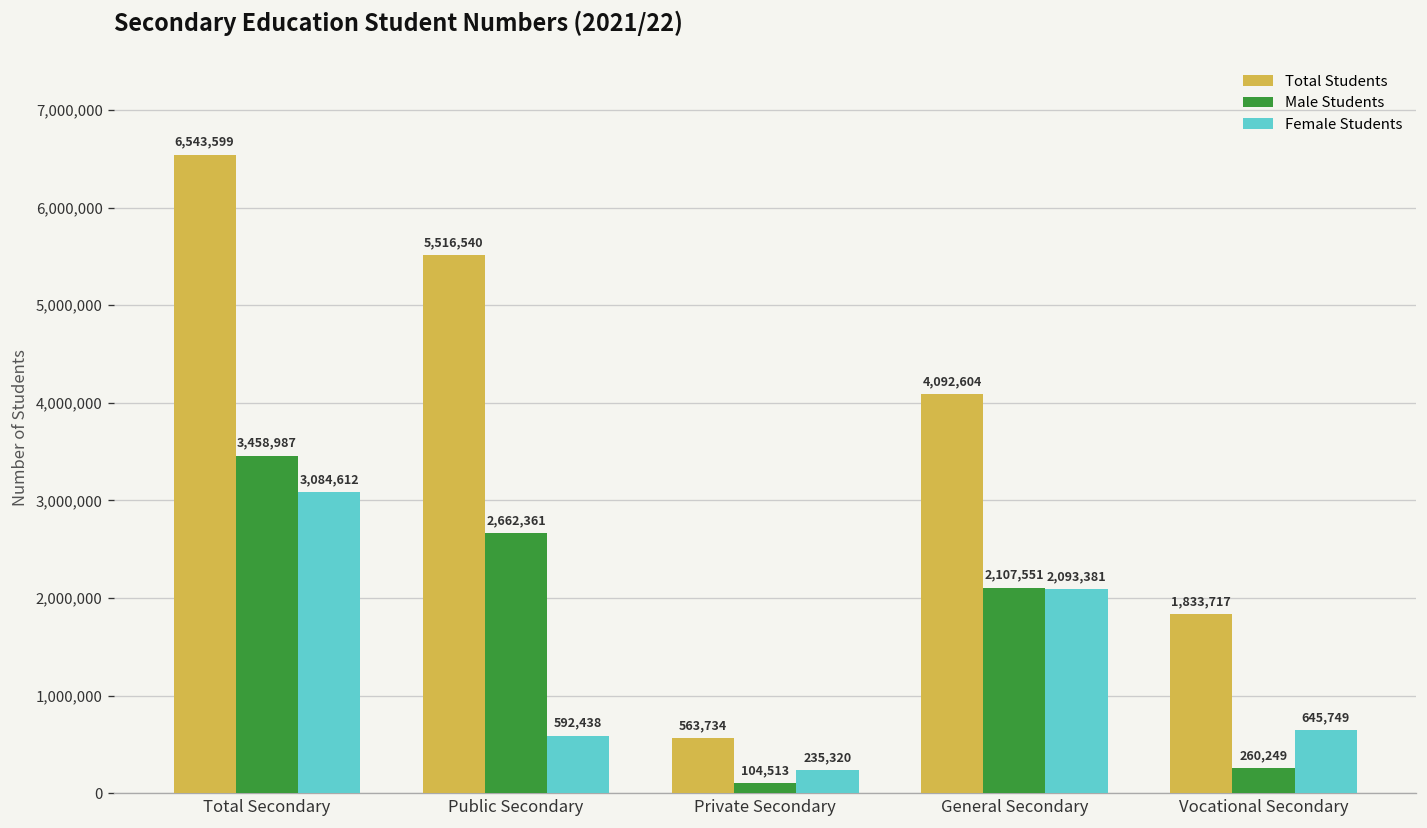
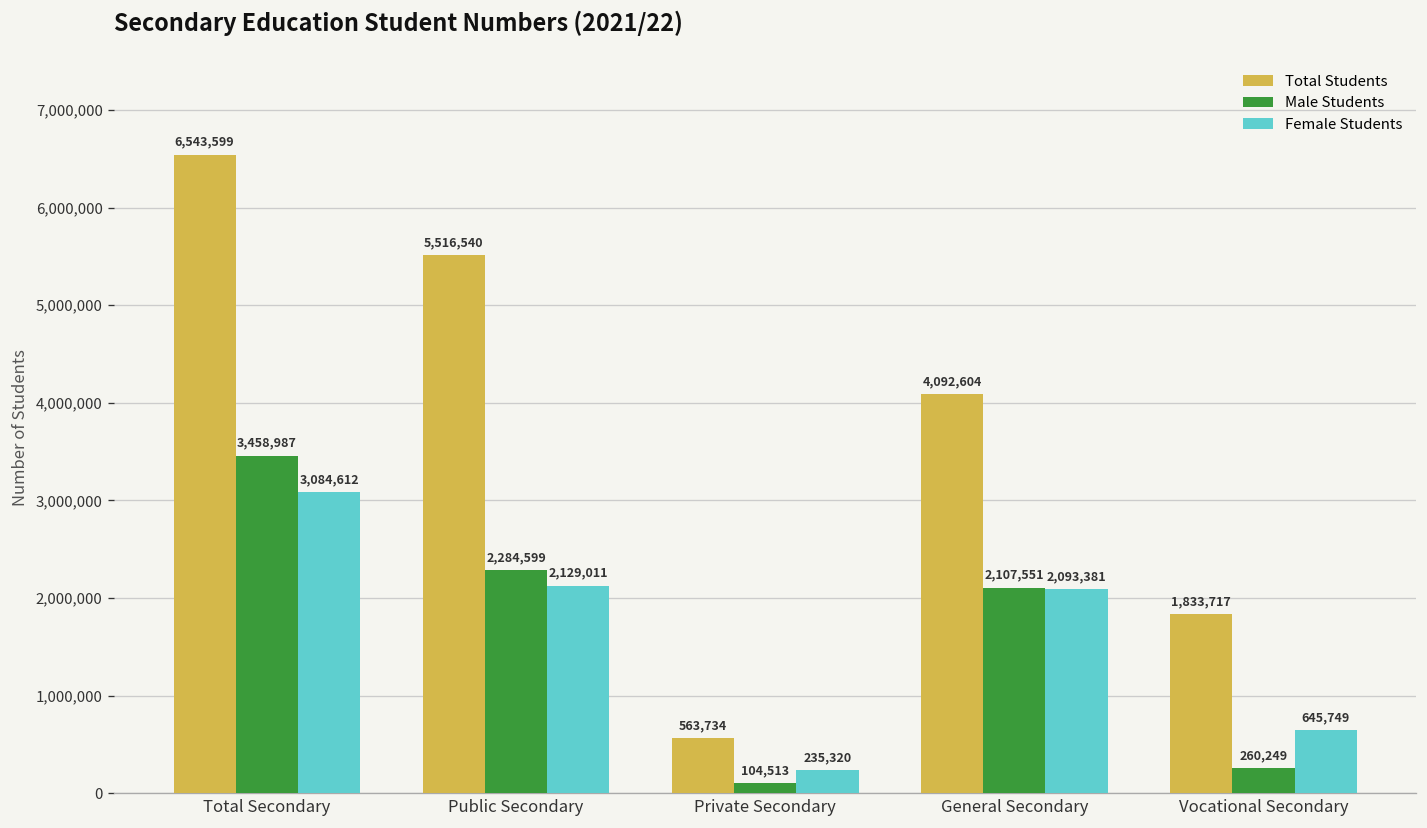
  {
    "Total Students": {
      "Total Secondary": "6,543,599",
      "Public Secondary": "5,516,540",
      "Private Secondary": "563,734",
      "General Secondary": "4,092,604",
      "Vocational Secondary": "1,833,717"
    },
    "Male Students": {
      "Total Secondary": "3,458,987",
-     "Public Secondary": "2,662,361",
+     "Public Secondary": "2,284,599",
      "Private Secondary": "104,513",
      "General Secondary": "2,107,551",
      "Vocational Secondary": "260,249"
    },
    "Female Students": {
      "Total Secondary": "3,084,612",
-     "Public Secondary": "592,438",
+     "Public Secondary": "2,129,011",
      "Private Secondary": "235,320",
      "General Secondary": "2,093,381",
      "Vocational Secondary": "645,749"
    }
  }
